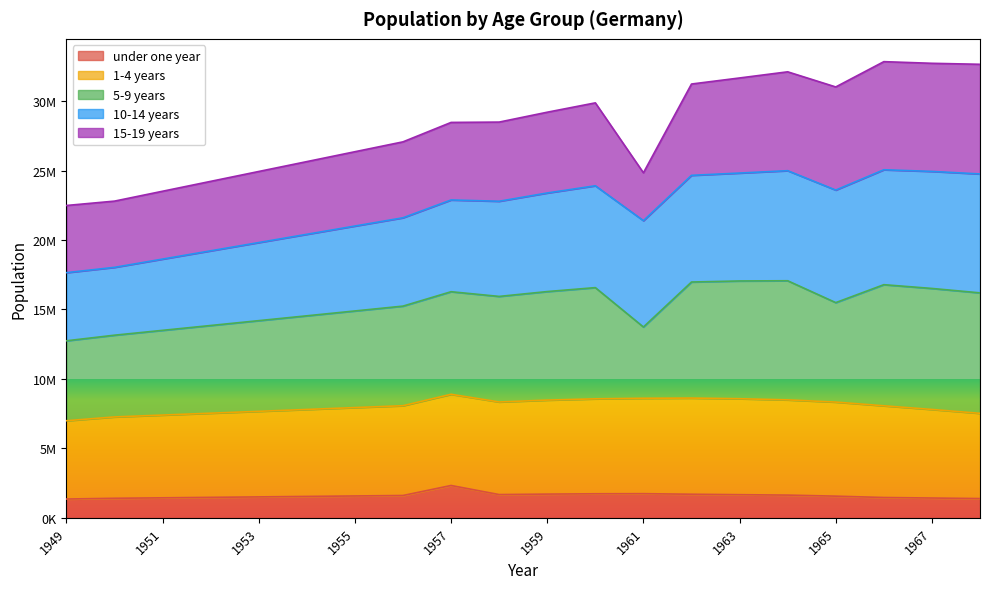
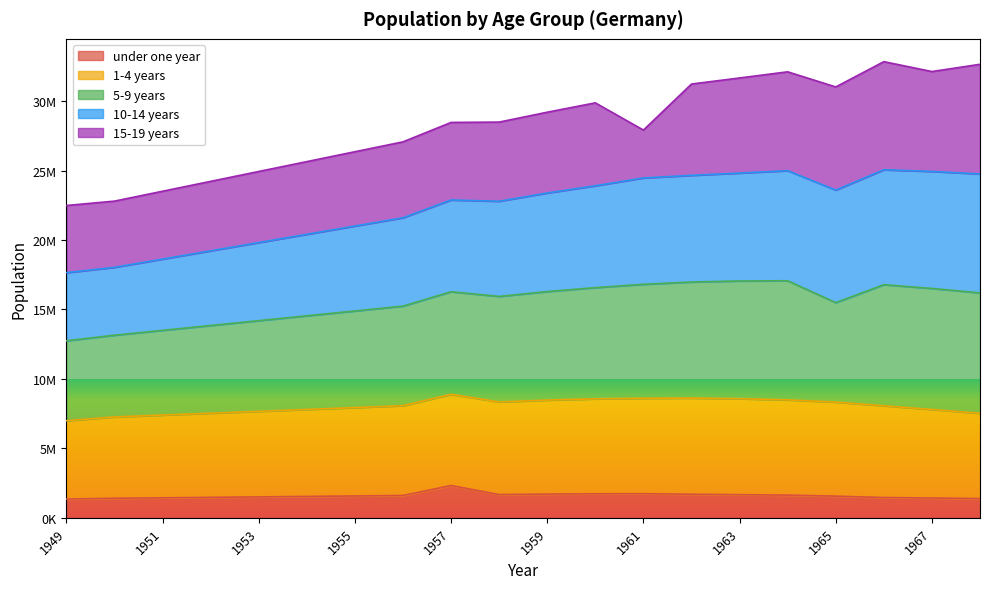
  {
    "under one year": {
      "1949": 1400000,
      "1951": 1400000,
      "1953": 1500000,
      "1955": 1600000,
      "1957": 2300000,
      "1959": 1700000,
      "1961": 1700000,
      "1963": 1700000,
      "1965": 1600000,
      "1967": 1400000
    },
    "1-4 years": {
      "1949": 5600000,
      "1951": 6000000,
      "1953": 6200000,
      "1955": 6400000,
      "1957": 6600000,
      "1959": 6800000,
      "1961": 6900000,
      "1963": 6900000,
      "1965": 6800000,
      "1967": 6400000
    },
    "5-9 years": {
      "1949": 5800000,
      "1951": 6100000,
      "1953": 6500000,
      "1955": 7000000,
      "1957": 7400000,
      "1959": 7800000,
-     "1961": 5100000,
+     "1961": 8200000,
      "1963": 8500000,
      "1965": 7200000,
      "1967": 8700000
    },
    "10-14 years": {
      "1949": 4900000,
      "1951": 5100000,
      "1953": 5600000,
      "1955": 6100000,
      "1957": 6600000,
      "1959": 7100000,
      "1961": 7700000,
      "1963": 7800000,
      "1965": 8100000,
      "1967": 8400000
    },
    "15-19 years": {
      "1949": 4800000,
      "1951": 4900000,
      "1953": 5100000,
      "1955": 5300000,
      "1957": 5600000,
      "1959": 5800000,
      "1961": 3400000,
      "1963": 6800000,
      "1965": 7400000,
-     "1967": 7800000
+     "1967": 7200000
    }
  }
